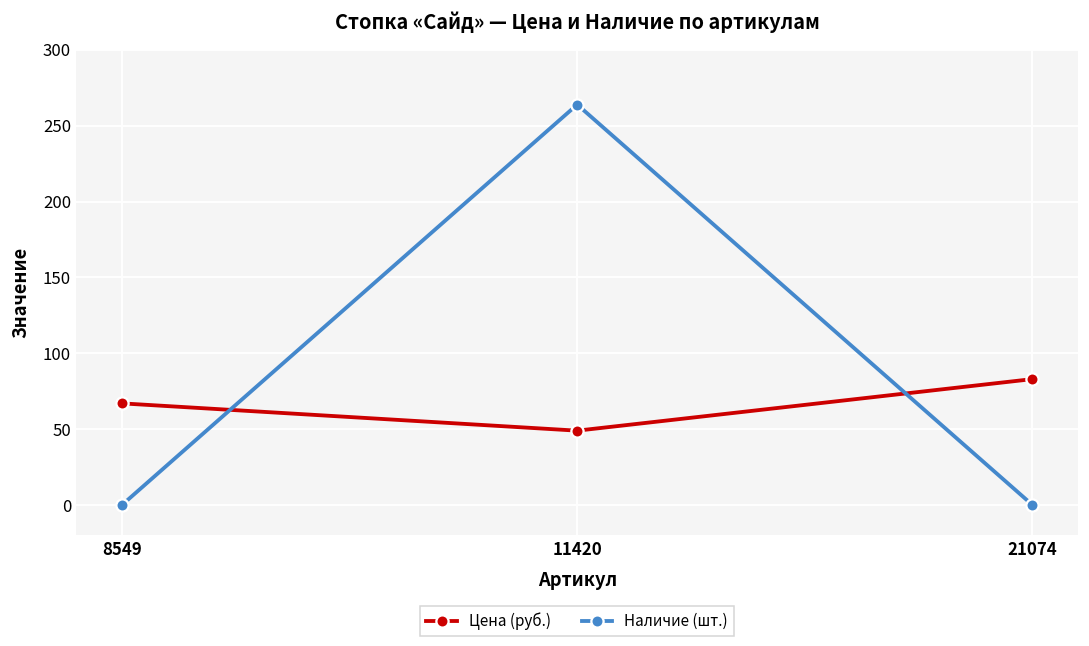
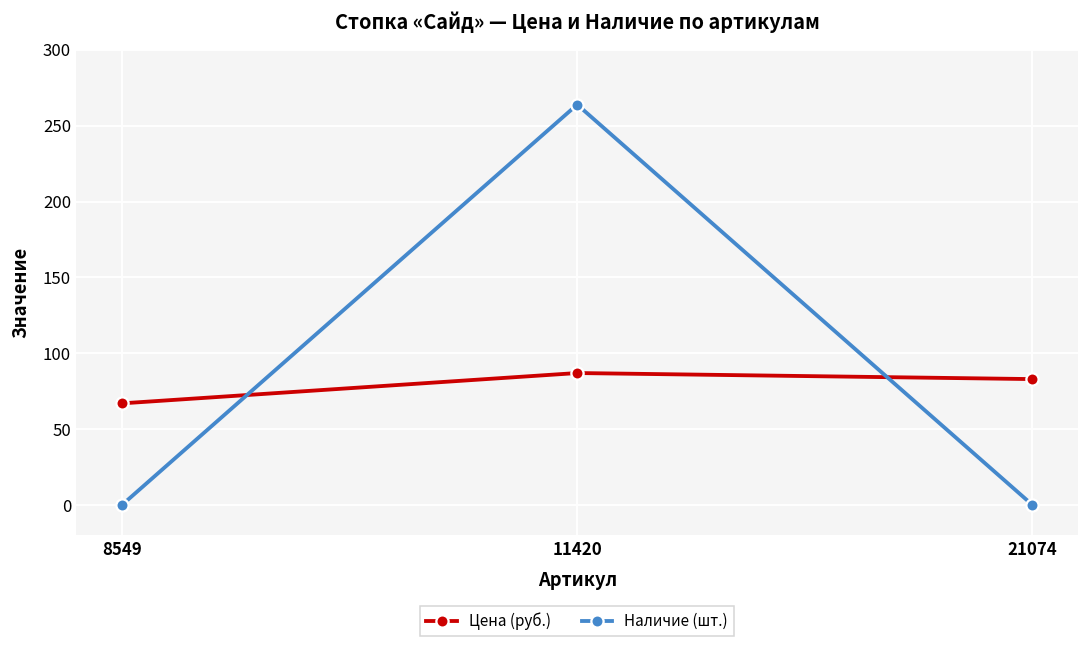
  {
    "Цена (руб.)": {
      "8549": 67,
-     "11420": 49,
+     "11420": 87,
      "21074": 83
    },
    "Наличие (шт.)": {
      "8549": 0,
      "11420": 264,
      "21074": 0
    }
  }
